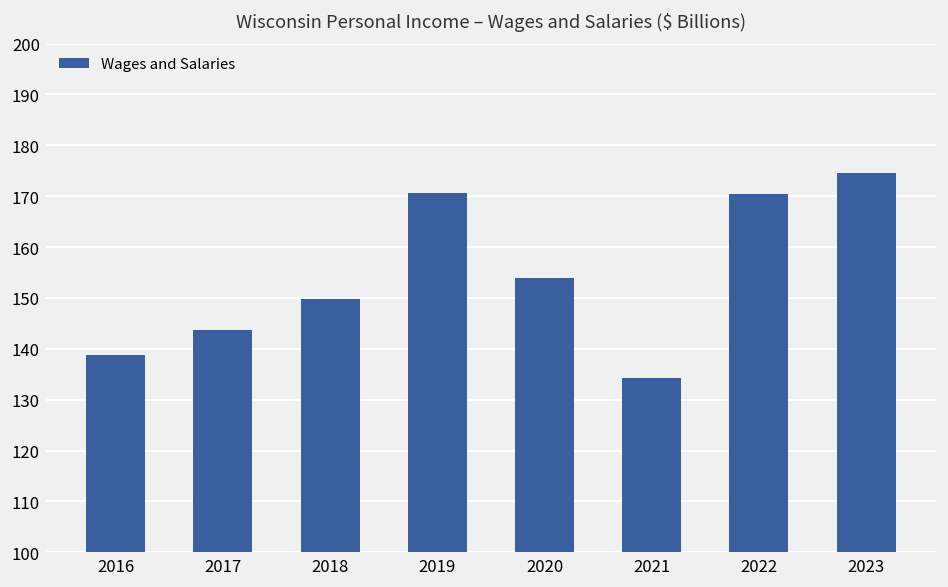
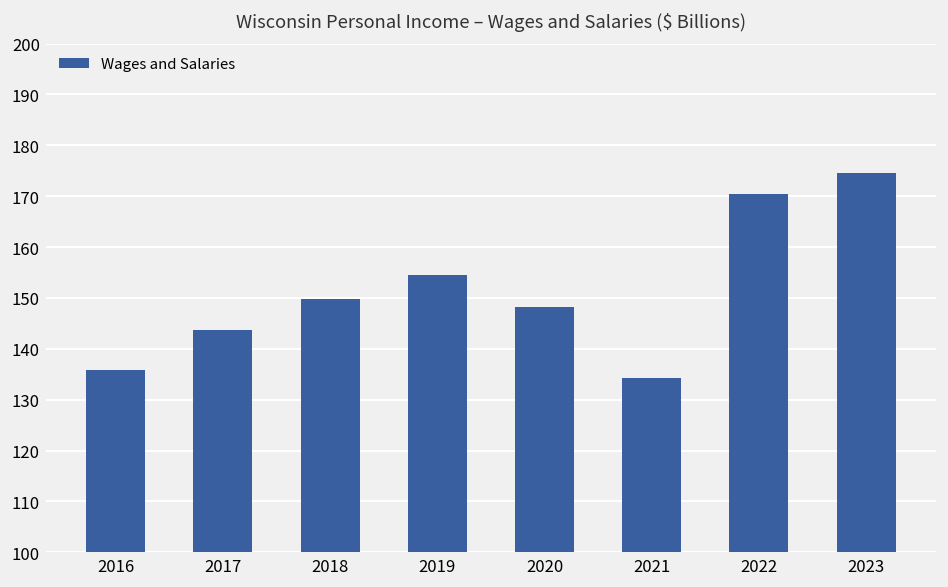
  {
-   "2016": 139,
+   "2016": 136,
    "2017": 144,
    "2018": 150,
-   "2019": 171,
-   "2020": 154,
+   "2019": 155,
+   "2020": 148,
    "2021": 134,
    "2022": 170,
    "2023": 175
  }
